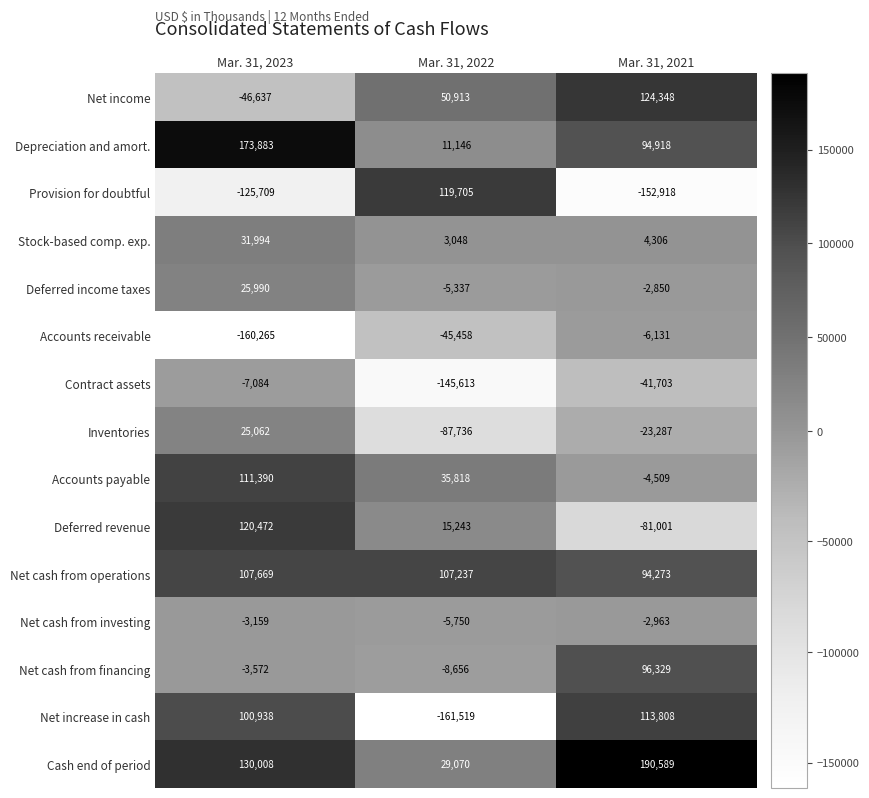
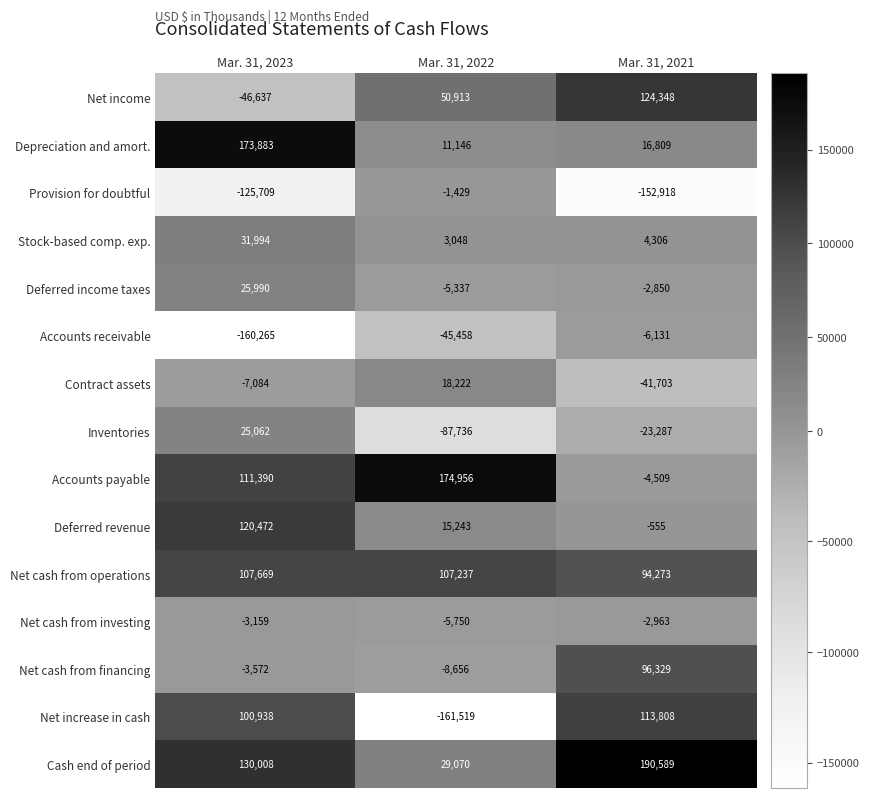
  {
    "Net income": {
      "Mar. 31, 2023": "-46,637",
      "Mar. 31, 2022": "50,913",
      "Mar. 31, 2021": "124,348"
    },
    "Depreciation and amort.": {
      "Mar. 31, 2023": "173,883",
      "Mar. 31, 2022": "11,146",
-     "Mar. 31, 2021": "94,918"
+     "Mar. 31, 2021": "16,809"
    },
    "Provision for doubtful": {
      "Mar. 31, 2023": "-125,709",
-     "Mar. 31, 2022": "119,705",
+     "Mar. 31, 2022": "-1,429",
      "Mar. 31, 2021": "-152,918"
    },
    "Stock-based comp. exp.": {
      "Mar. 31, 2023": "31,994",
      "Mar. 31, 2022": "3,048",
      "Mar. 31, 2021": "4,306"
    },
    "Deferred income taxes": {
      "Mar. 31, 2023": "25,990",
      "Mar. 31, 2022": "-5,337",
      "Mar. 31, 2021": "-2,850"
    },
    "Accounts receivable": {
      "Mar. 31, 2023": "-160,265",
      "Mar. 31, 2022": "-45,458",
      "Mar. 31, 2021": "-6,131"
    },
    "Contract assets": {
      "Mar. 31, 2023": "-7,084",
-     "Mar. 31, 2022": "-145,613",
+     "Mar. 31, 2022": "18,222",
      "Mar. 31, 2021": "-41,703"
    },
    "Inventories": {
      "Mar. 31, 2023": "25,062",
      "Mar. 31, 2022": "-87,736",
      "Mar. 31, 2021": "-23,287"
    },
    "Accounts payable": {
      "Mar. 31, 2023": "111,390",
-     "Mar. 31, 2022": "35,818",
+     "Mar. 31, 2022": "174,956",
      "Mar. 31, 2021": "-4,509"
    },
    "Deferred revenue": {
      "Mar. 31, 2023": "120,472",
      "Mar. 31, 2022": "15,243",
-     "Mar. 31, 2021": "-81,001"
+     "Mar. 31, 2021": "-555"
    },
    "Net cash from operations": {
      "Mar. 31, 2023": "107,669",
      "Mar. 31, 2022": "107,237",
      "Mar. 31, 2021": "94,273"
    },
    "Net cash from investing": {
      "Mar. 31, 2023": "-3,159",
      "Mar. 31, 2022": "-5,750",
      "Mar. 31, 2021": "-2,963"
    },
    "Net cash from financing": {
      "Mar. 31, 2023": "-3,572",
      "Mar. 31, 2022": "-8,656",
      "Mar. 31, 2021": "96,329"
    },
    "Net increase in cash": {
      "Mar. 31, 2023": "100,938",
      "Mar. 31, 2022": "-161,519",
      "Mar. 31, 2021": "113,808"
    },
    "Cash end of period": {
      "Mar. 31, 2023": "130,008",
      "Mar. 31, 2022": "29,070",
      "Mar. 31, 2021": "190,589"
    }
  }
